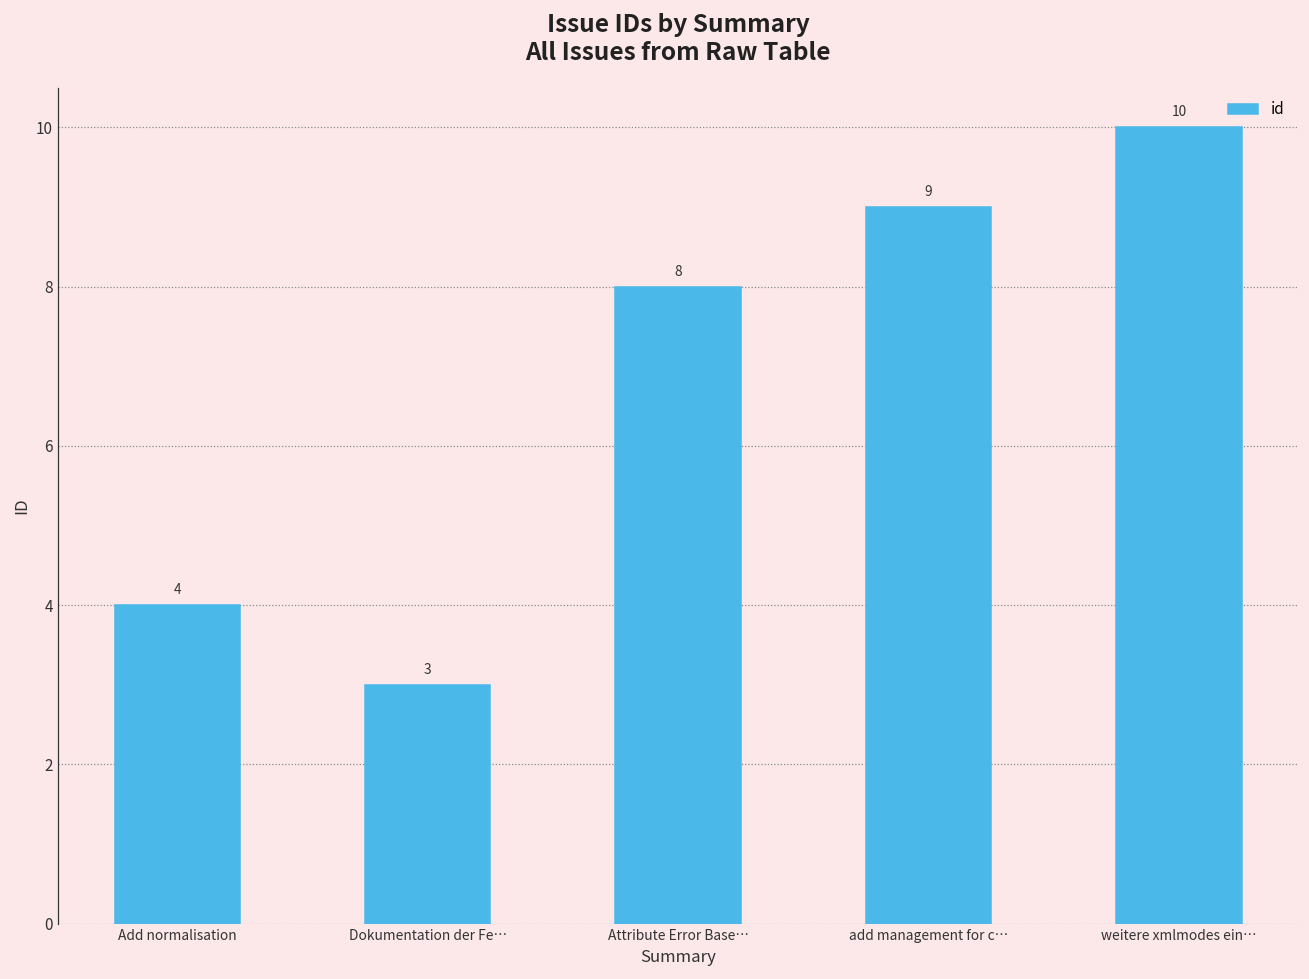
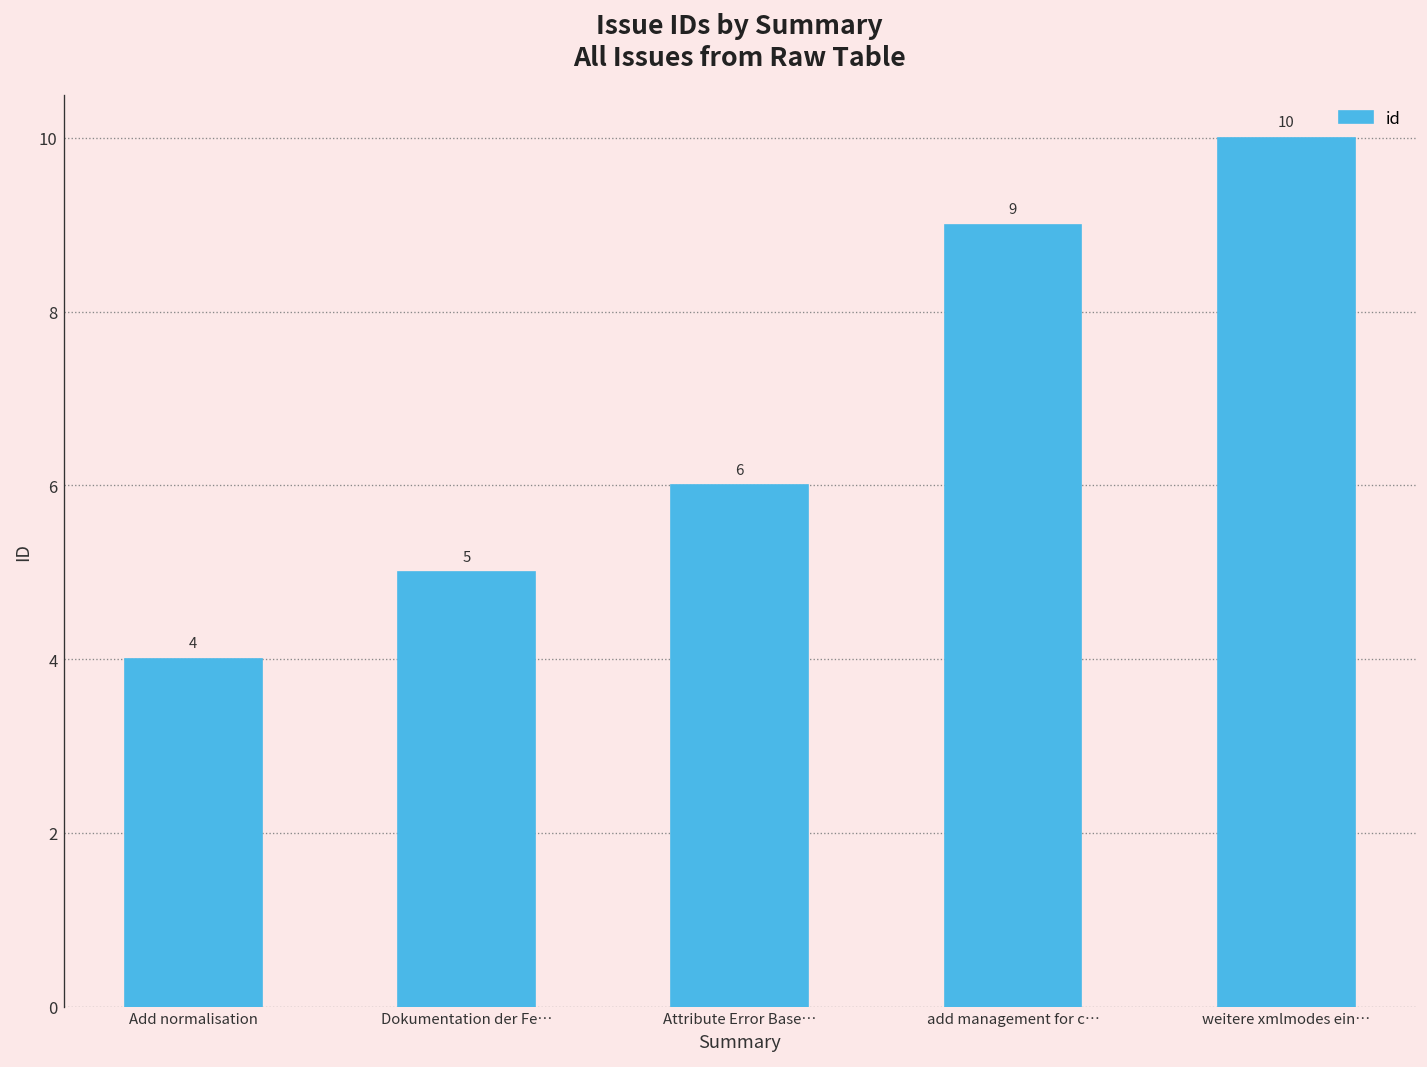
  {
    "Add normalisation": 4,
-   "Dokumentation der Fe…": 3,
-   "Attribute Error Base…": 8,
+   "Dokumentation der Fe…": 5,
+   "Attribute Error Base…": 6,
    "add management for c…": 9,
    "weitere xmlmodes ein…": 10
  }
